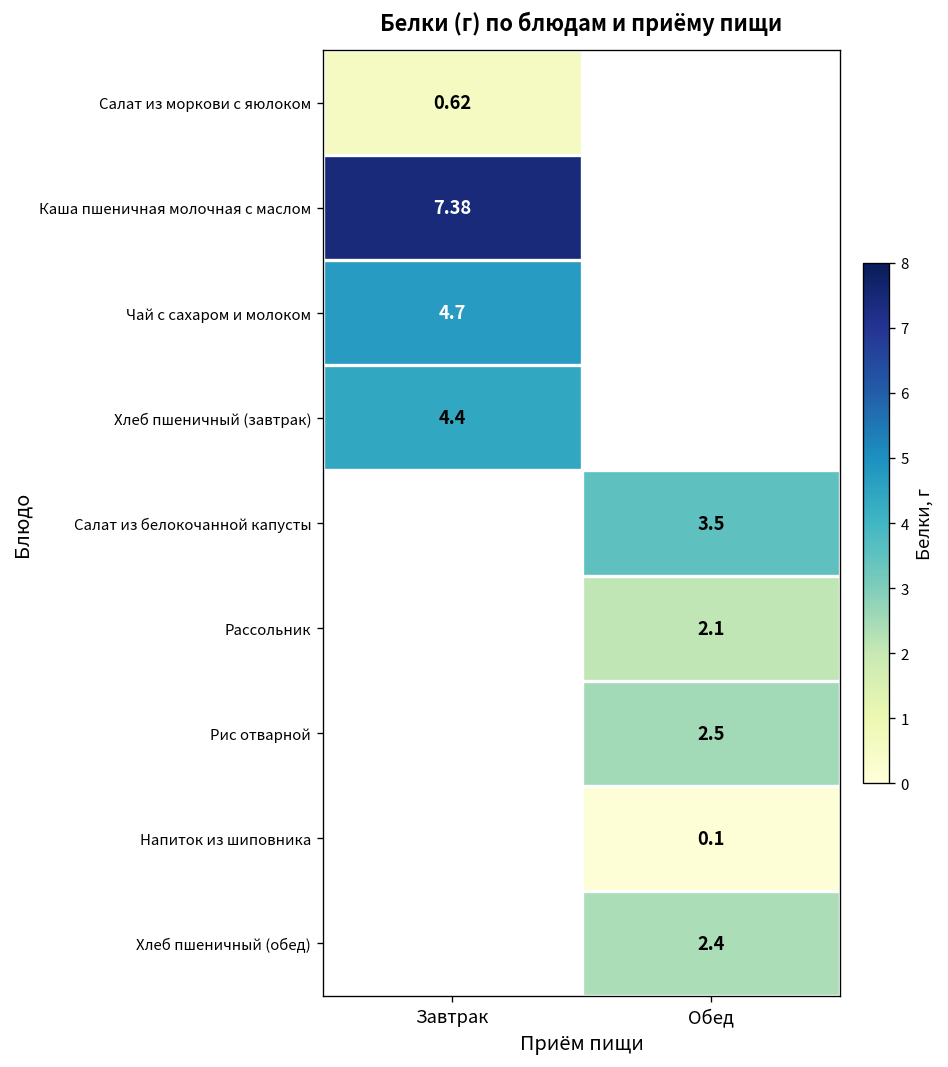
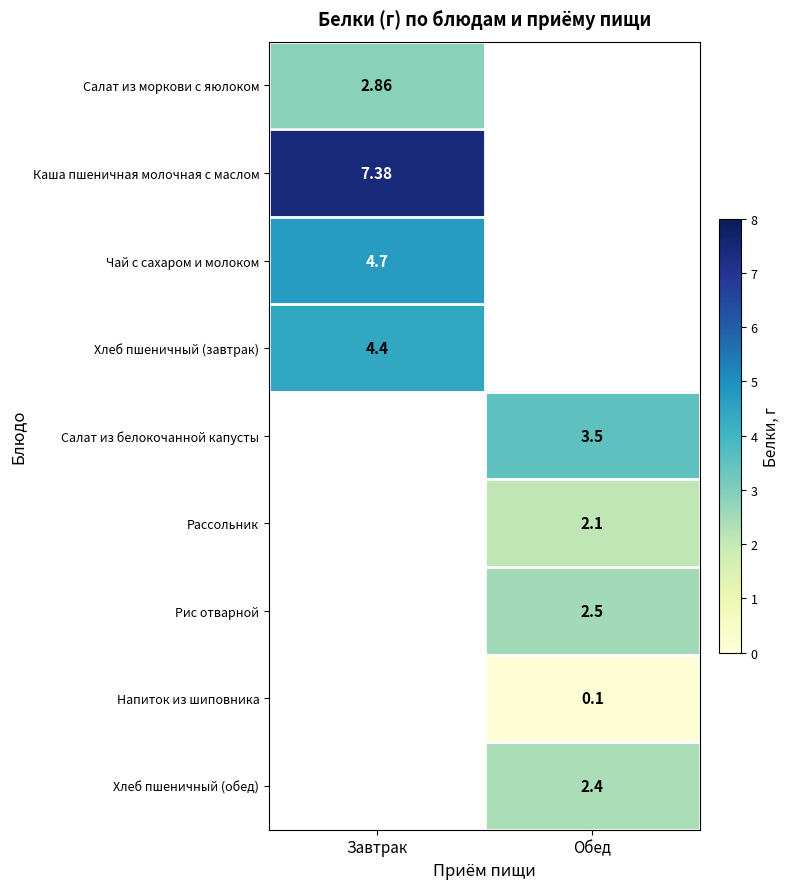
  {
    "Салат из моркови с яюлоком": {
-     "Завтрак": 0.62
+     "Завтрак": 2.86
    },
    "Каша пшеничная молочная с маслом": {
      "Завтрак": 7.38
    },
    "Чай с сахаром и молоком": {
      "Завтрак": 4.7
    },
    "Хлеб пшеничный (завтрак)": {
      "Завтрак": 4.4
    },
    "Салат из белокочанной капусты": {
      "Обед": 3.5
    },
    "Рассольник": {
      "Обед": 2.1
    },
    "Рис отварной": {
      "Обед": 2.5
    },
    "Напиток из шиповника": {
      "Обед": 0.1
    },
    "Хлеб пшеничный (обед)": {
      "Обед": 2.4
    }
  }
